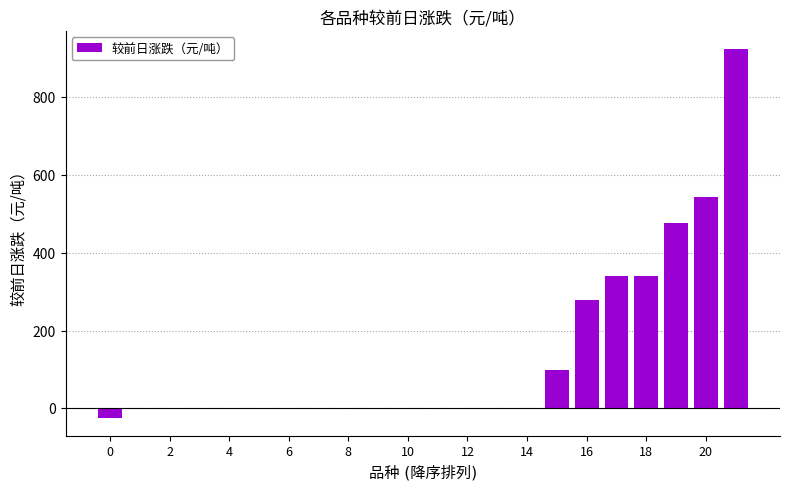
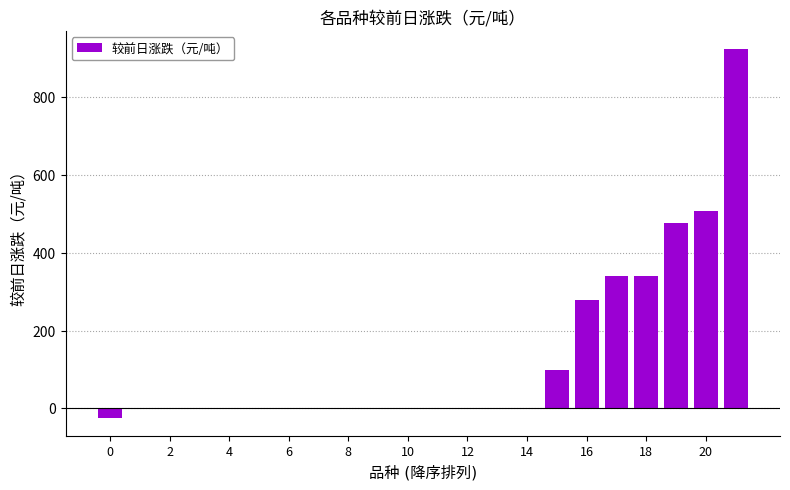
  {
    "0": -20,
    "2": 0,
    "4": 0,
    "6": 0,
    "8": 0,
    "10": 0,
    "12": 0,
    "14": 0,
    "16": 280,
    "18": 340,
-   "20": 540
+   "20": 510
  }
